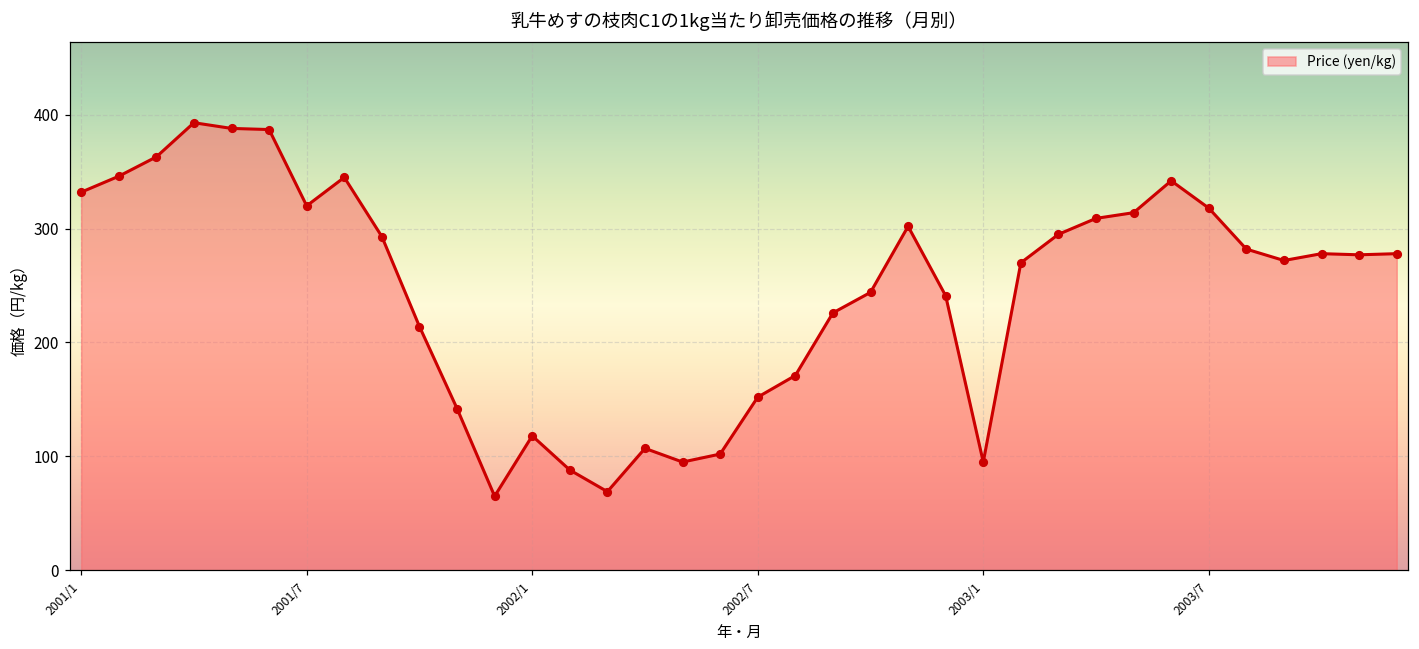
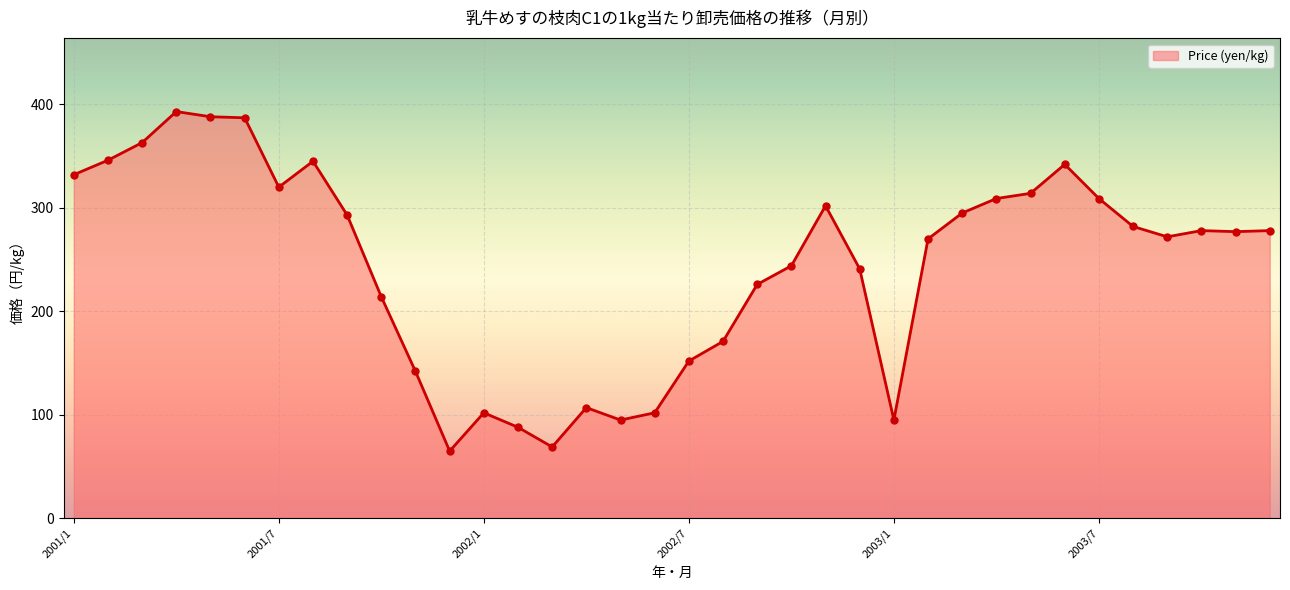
  {
    "2001/1": 332,
    "2001/7": 320,
-   "2002/1": 118,
+   "2002/1": 102,
    "2002/7": 152,
    "2003/1": 95,
-   "2003/7": 318
+   "2003/7": 309
  }
